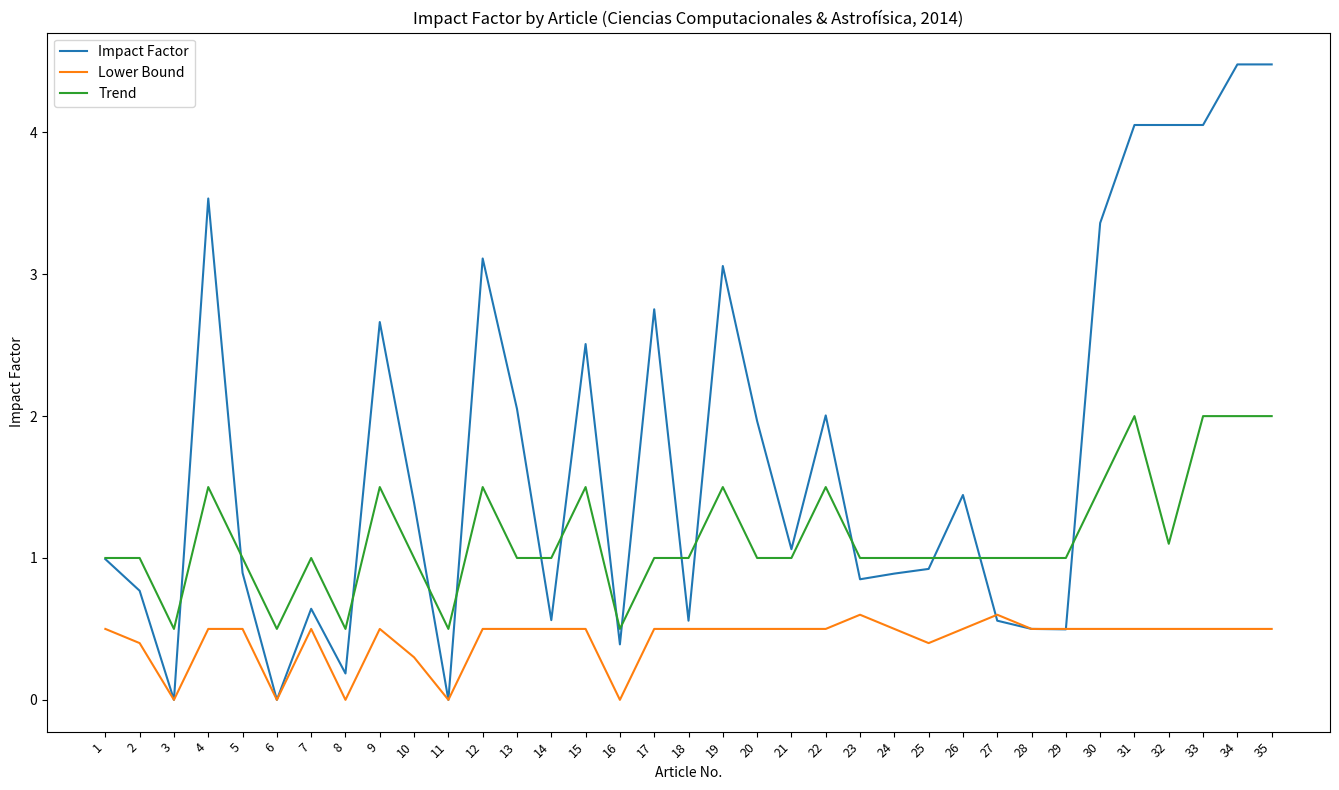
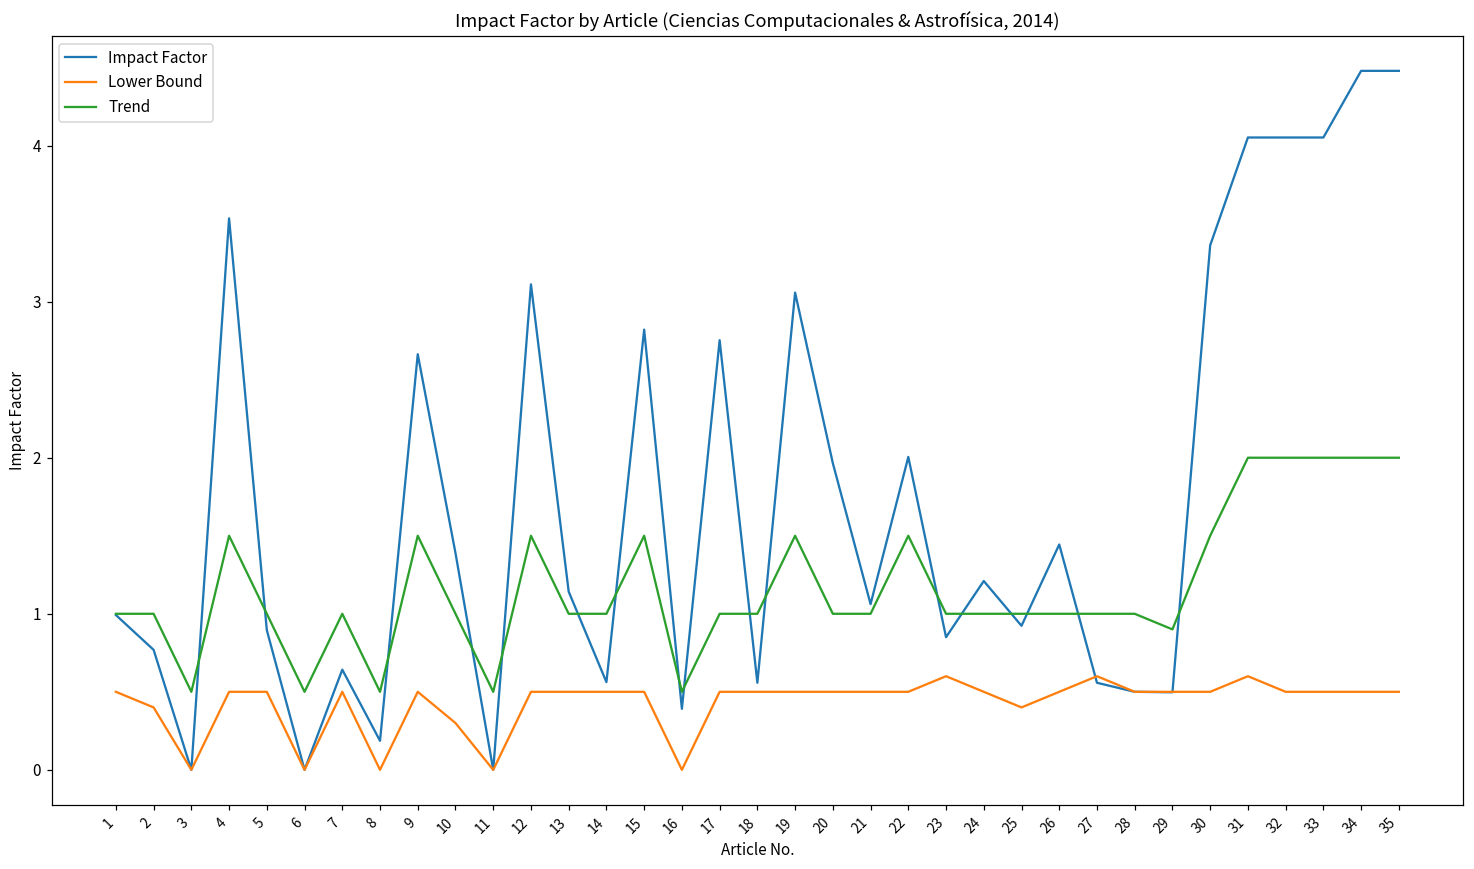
  {
    "Impact Factor": {
      "2": 0.77,
      "4": 3.53,
      "5": 0.90,
      "7": 0.64,
      "8": 0.19,
      "9": 2.66,
      "10": 1.39,
      "12": 3.11,
-     "13": 2.05,
+     "13": 1.14,
      "14": 0.56,
-     "15": 2.51,
+     "15": 2.82,
      "16": 0.39,
      "17": 2.75,
      "18": 0.56,
      "19": 3.06,
      "20": 1.97,
      "21": 1.06,
      "22": 2.01,
      "23": 0.85,
-     "24": 0.89,
+     "24": 1.21,
      "25": 0.92,
      "26": 1.44,
      "27": 0.56,
      "30": 3.36,
      "31": 4.05,
      "32": 4.05,
      "33": 4.05,
      "34": 4.48,
      "35": 4.48
    },
    "Lower Bound": {
      "1": 0.5,
      "2": 0.4,
      "4": 0.5,
      "5": 0.5,
      "7": 0.5,
      "8": 0.0,
      "9": 0.5,
      "10": 0.3,
      "12": 0.5,
      "13": 0.5,
      "14": 0.5,
      "15": 0.5,
      "16": 0.0,
      "17": 0.5,
      "18": 0.5,
      "19": 0.5,
      "20": 0.5,
      "21": 0.5,
      "22": 0.5,
      "23": 0.6,
      "24": 0.5,
      "25": 0.4,
      "26": 0.5,
      "27": 0.6,
      "30": 0.5,
-     "31": 0.5,
+     "31": 0.6,
      "32": 0.5,
      "33": 0.5,
      "34": 0.5,
      "35": 0.5
    },
    "Trend": {
      "2": 1.0,
      "3": 0.5,
      "4": 1.5,
      "5": 1.0,
      "6": 0.5,
      "7": 1.0,
      "8": 0.5,
      "9": 1.5,
      "10": 1.0,
      "11": 0.5,
      "12": 1.5,
      "13": 1.0,
      "14": 1.0,
      "15": 1.5,
      "16": 0.5,
      "17": 1.0,
      "18": 1.0,
      "19": 1.5,
      "20": 1.0,
      "21": 1.0,
      "22": 1.5,
      "23": 1.0,
      "24": 1.0,
      "25": 1.0,
      "26": 1.0,
      "27": 1.0,
      "28": 1.0,
-     "29": 1.0,
+     "29": 0.9,
      "30": 1.5,
      "31": 2.0,
-     "32": 1.1,
+     "32": 2.0,
      "33": 2.0,
      "34": 2.0,
      "35": 2.0
    }
  }
